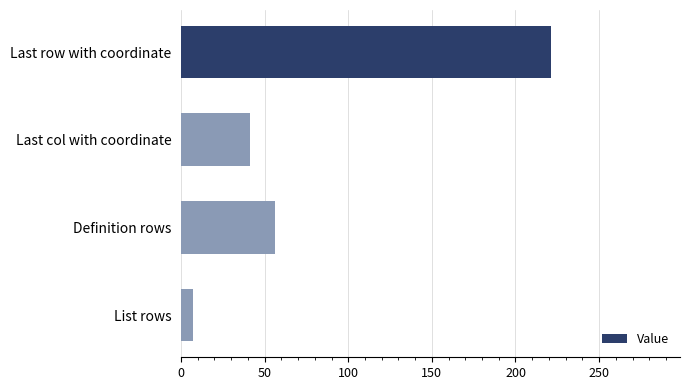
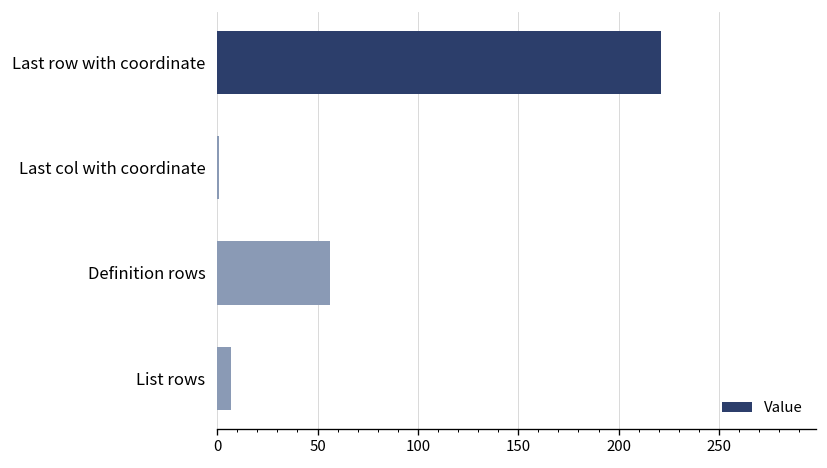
  {
    "Last row with coordinate": 221,
-   "Last col with coordinate": 41,
+   "Last col with coordinate": 1,
    "Definition rows": 56,
    "List rows": 7
  }
